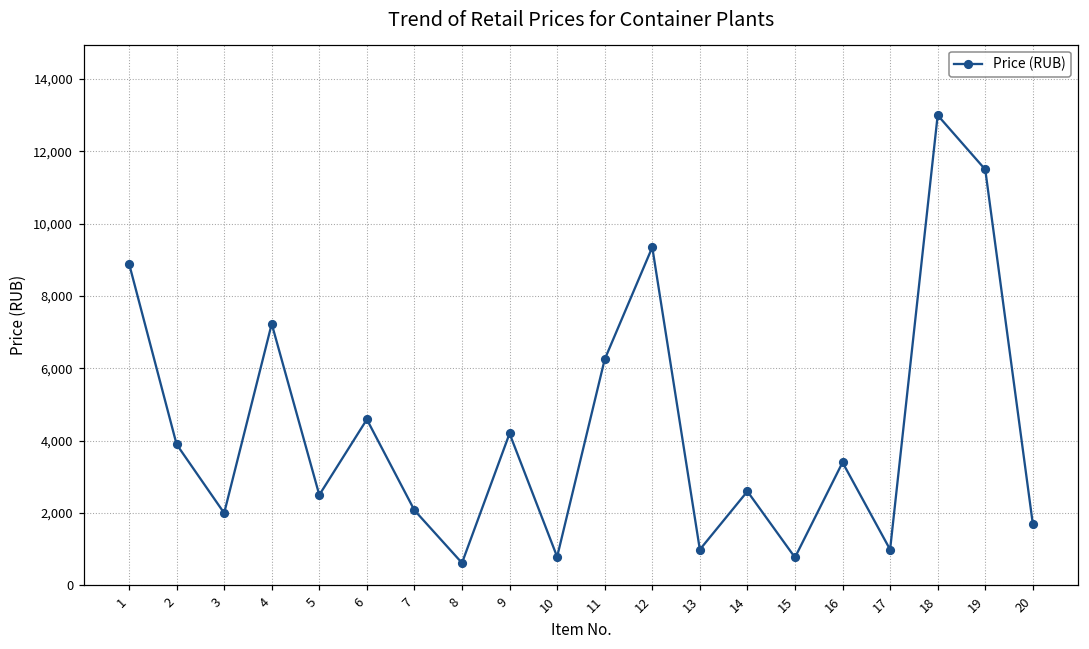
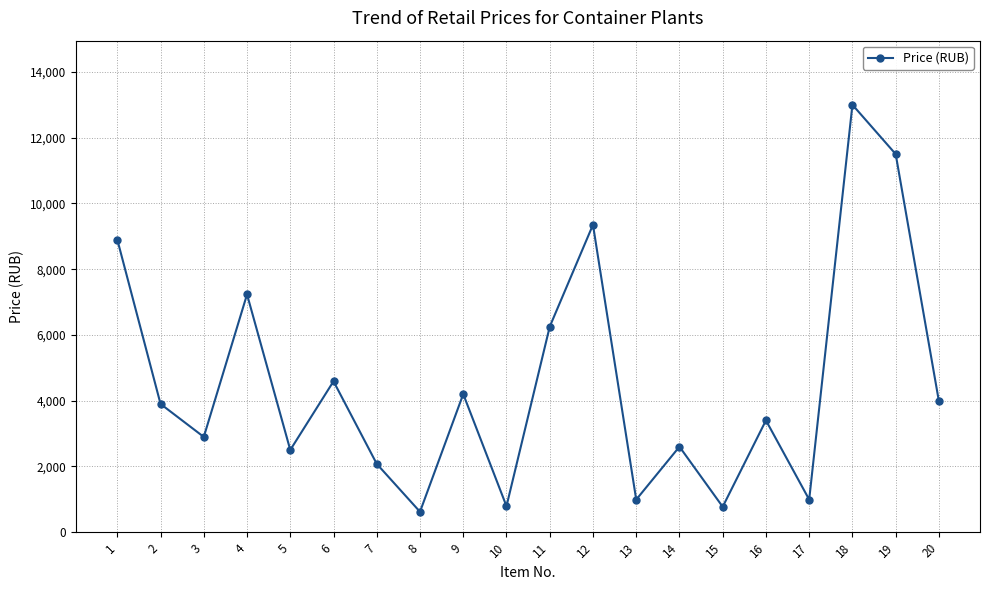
  {
    "1": "8,900",
    "2": "3,900",
-   "3": "2,000",
+   "3": "2,900",
    "4": "7,200",
    "5": "2,500",
    "6": "4,600",
    "7": "2,100",
    "8": "600",
    "9": "4,200",
    "10": "800",
    "11": "6,300",
    "12": "9,400",
    "13": "1,000",
    "14": "2,600",
    "15": "800",
    "16": "3,400",
    "17": "1,000",
    "18": "13,000",
    "19": "11,500",
-   "20": "1,700"
+   "20": "4,000"
  }
